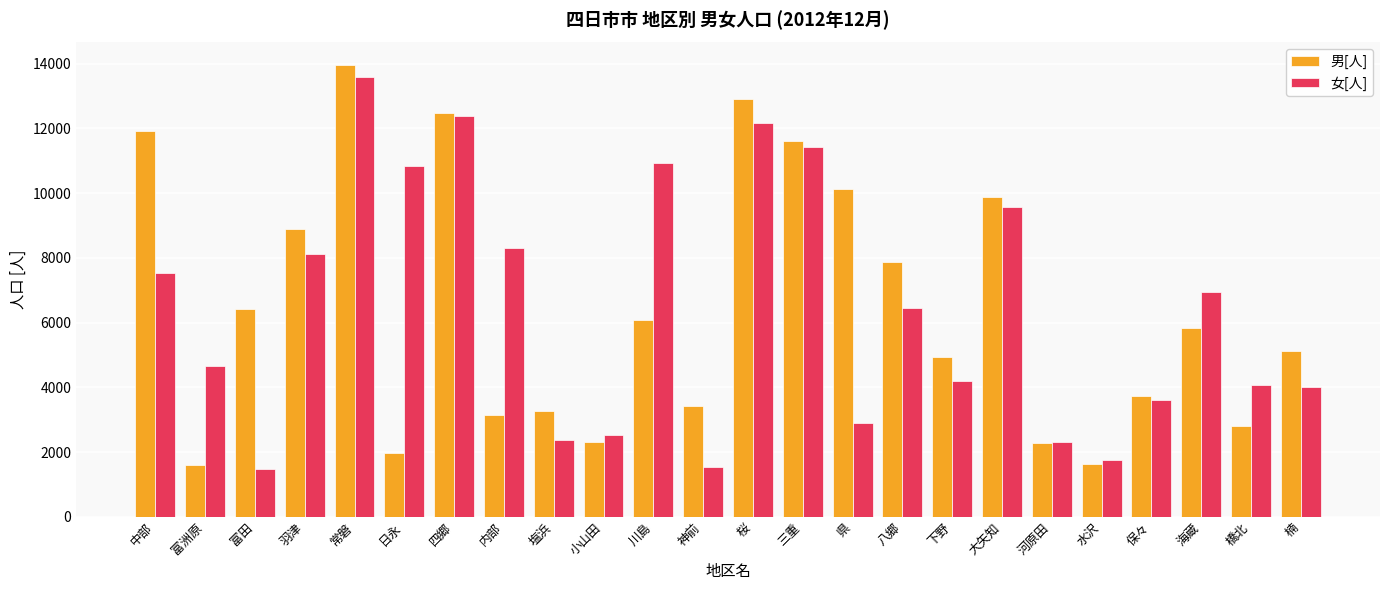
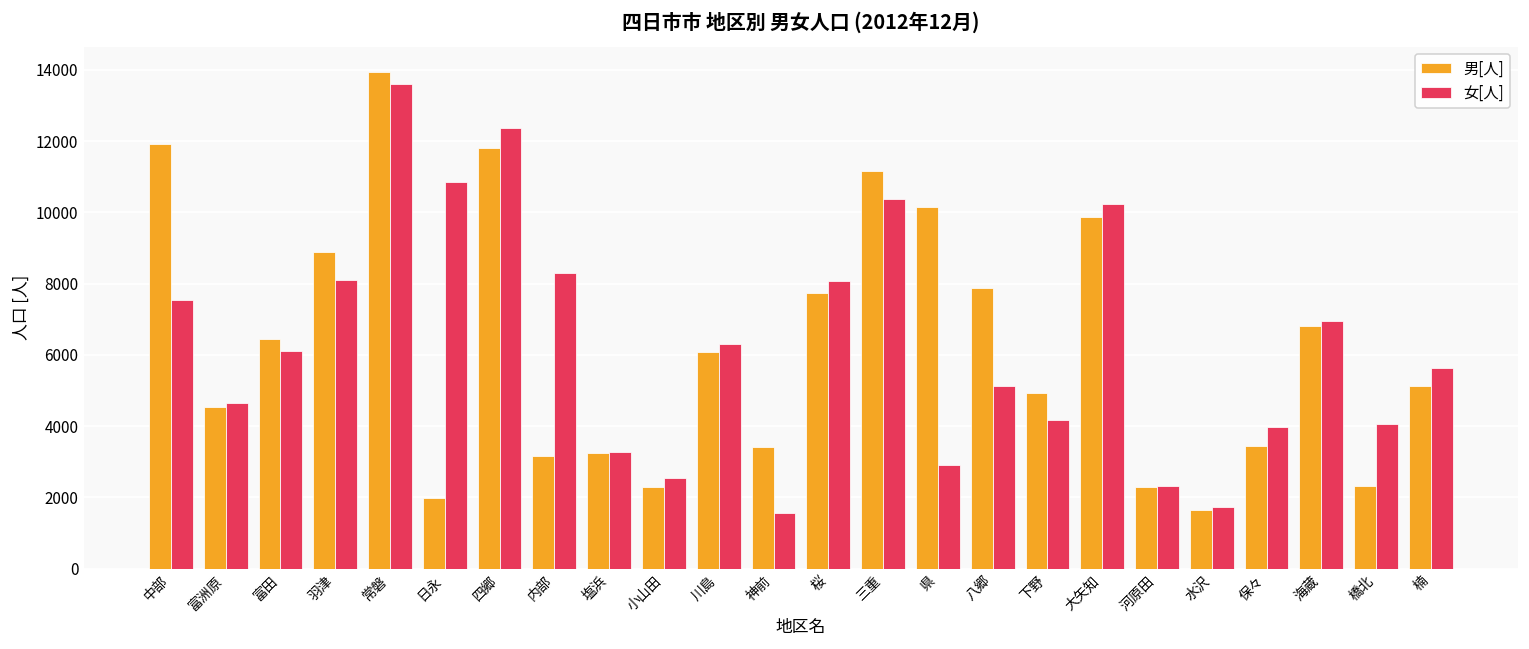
  {
    "男[人]": {
      "中部": 11900,
-     "富洲原": 1600,
+     "富洲原": 4500,
      "富田": 6400,
      "羽津": 8900,
      "常磐": 14000,
      "日永": 2000,
-     "四郷": 12500,
+     "四郷": 11800,
      "内部": 3200,
      "塩浜": 3300,
      "小山田": 2300,
      "川島": 6100,
      "神前": 3400,
-     "桜": 12900,
-     "三重": 11600,
+     "桜": 7700,
+     "三重": 11200,
      "県": 10100,
      "八郷": 7900,
      "下野": 4900,
      "大矢知": 9900,
      "河原田": 2300,
      "水沢": 1600,
-     "保々": 3700,
-     "海蔵": 5800,
-     "橋北": 2800,
+     "保々": 3400,
+     "海蔵": 6800,
+     "橋北": 2300,
      "楠": 5100
    },
    "女[人]": {
      "中部": 7500,
      "富洲原": 4700,
-     "富田": 1500,
+     "富田": 6100,
      "羽津": 8100,
      "常磐": 13600,
      "日永": 10800,
      "四郷": 12400,
      "内部": 8300,
-     "塩浜": 2400,
+     "塩浜": 3300,
      "小山田": 2500,
-     "川島": 10900,
+     "川島": 6300,
      "神前": 1600,
-     "桜": 12200,
-     "三重": 11400,
+     "桜": 8100,
+     "三重": 10400,
      "県": 2900,
-     "八郷": 6400,
+     "八郷": 5100,
      "下野": 4200,
-     "大矢知": 9600,
+     "大矢知": 10200,
      "河原田": 2300,
      "水沢": 1700,
-     "保々": 3600,
+     "保々": 4000,
      "海蔵": 7000,
      "橋北": 4100,
-     "楠": 4000
+     "楠": 5600
    }
  }
